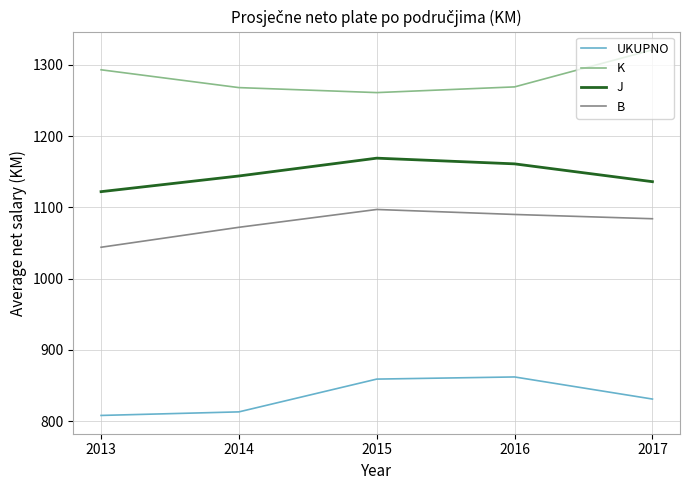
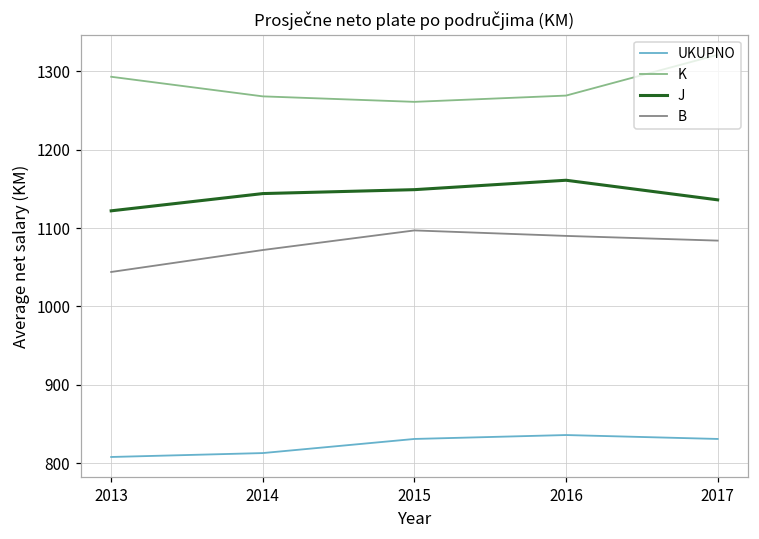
  {
    "UKUPNO": {
      "2013": 810,
      "2014": 810,
-     "2015": 860,
-     "2016": 860,
+     "2015": 830,
+     "2016": 840,
      "2017": 830
    },
    "J": {
      "2013": 1120,
      "2014": 1140,
-     "2015": 1170,
+     "2015": 1150,
      "2016": 1160,
      "2017": 1140
    }
  }
